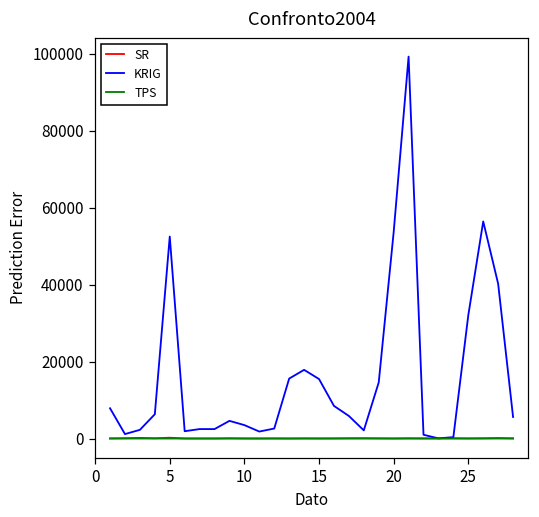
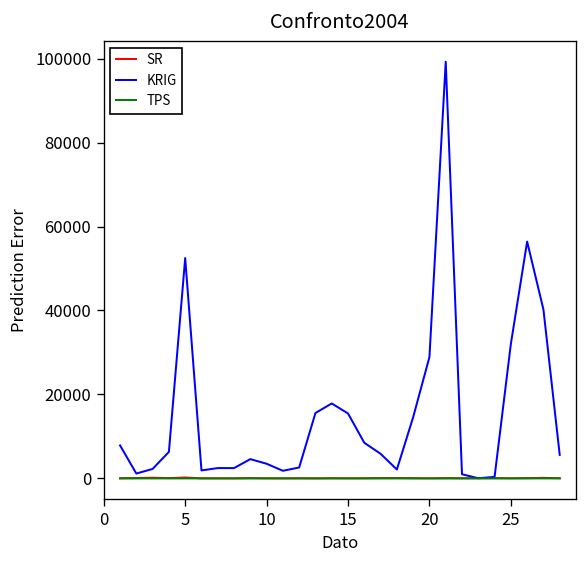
  {
    "KRIG": {
      "5": 52000,
      "10": 3000,
      "15": 15000,
-     "20": 54000,
+     "20": 29000,
      "25": 32000
    }
  }
